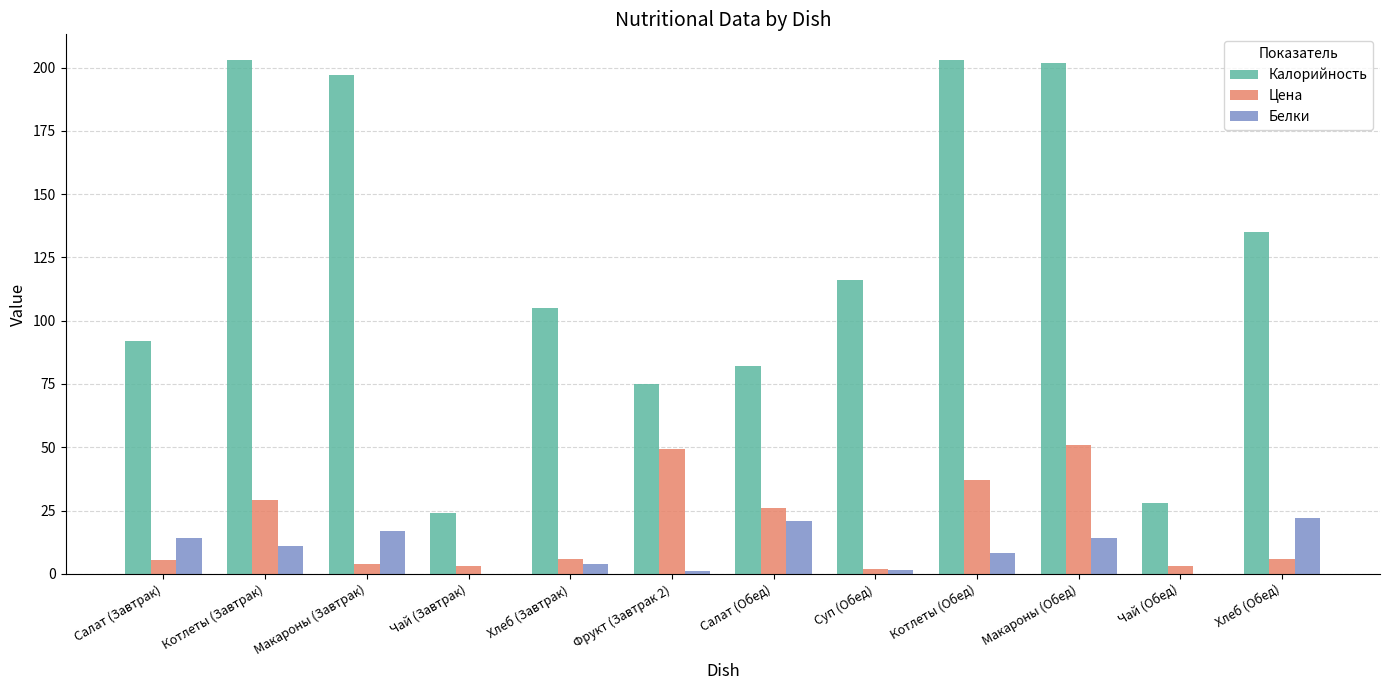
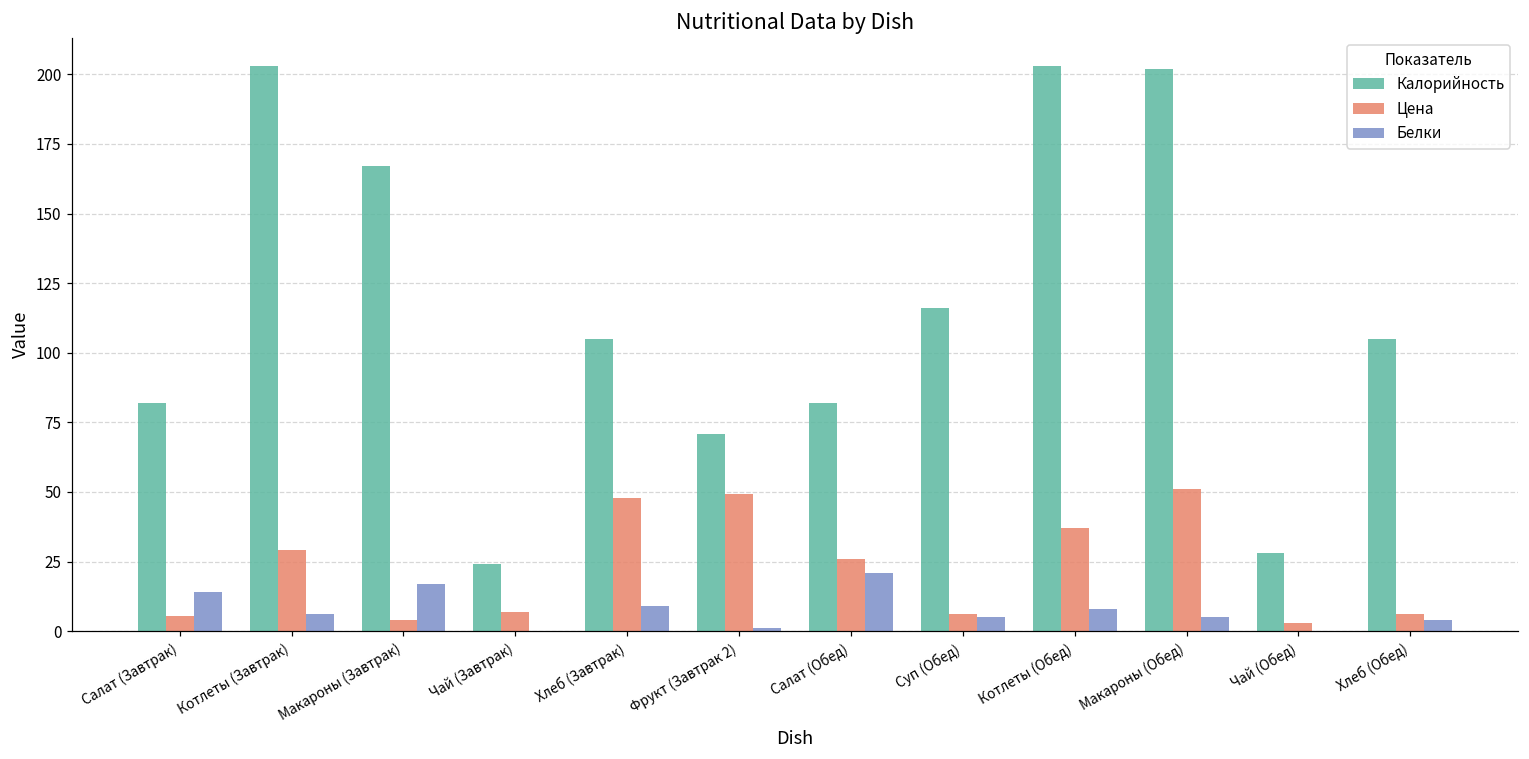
  {
    "Калорийность": {
-     "Салат (Завтрак)": 92,
+     "Салат (Завтрак)": 82,
      "Котлеты (Завтрак)": 203,
-     "Макароны (Завтрак)": 197,
+     "Макароны (Завтрак)": 167,
      "Чай (Завтрак)": 24,
      "Хлеб (Завтрак)": 105,
-     "Фрукт (Завтрак 2)": 75,
+     "Фрукт (Завтрак 2)": 71,
      "Салат (Обед)": 82,
      "Суп (Обед)": 116,
      "Котлеты (Обед)": 203,
      "Макароны (Обед)": 202,
      "Чай (Обед)": 28,
-     "Хлеб (Обед)": 135
+     "Хлеб (Обед)": 105
    },
    "Цена": {
      "Салат (Завтрак)": 6,
      "Котлеты (Завтрак)": 29,
      "Макароны (Завтрак)": 4,
-     "Чай (Завтрак)": 3,
-     "Хлеб (Завтрак)": 6,
+     "Чай (Завтрак)": 7,
+     "Хлеб (Завтрак)": 48,
      "Фрукт (Завтрак 2)": 49,
      "Салат (Обед)": 26,
-     "Суп (Обед)": 2,
+     "Суп (Обед)": 6,
      "Котлеты (Обед)": 37,
      "Макароны (Обед)": 51,
      "Чай (Обед)": 3,
      "Хлеб (Обед)": 6
    },
    "Белки": {
      "Салат (Завтрак)": 14,
-     "Котлеты (Завтрак)": 11,
+     "Котлеты (Завтрак)": 6,
      "Макароны (Завтрак)": 17,
      "Чай (Завтрак)": 0,
-     "Хлеб (Завтрак)": 4,
+     "Хлеб (Завтрак)": 9,
      "Фрукт (Завтрак 2)": 1,
      "Салат (Обед)": 21,
-     "Суп (Обед)": 2,
+     "Суп (Обед)": 5,
      "Котлеты (Обед)": 8,
-     "Макароны (Обед)": 14,
+     "Макароны (Обед)": 5,
      "Чай (Обед)": 0,
-     "Хлеб (Обед)": 22
+     "Хлеб (Обед)": 4
    }
  }
